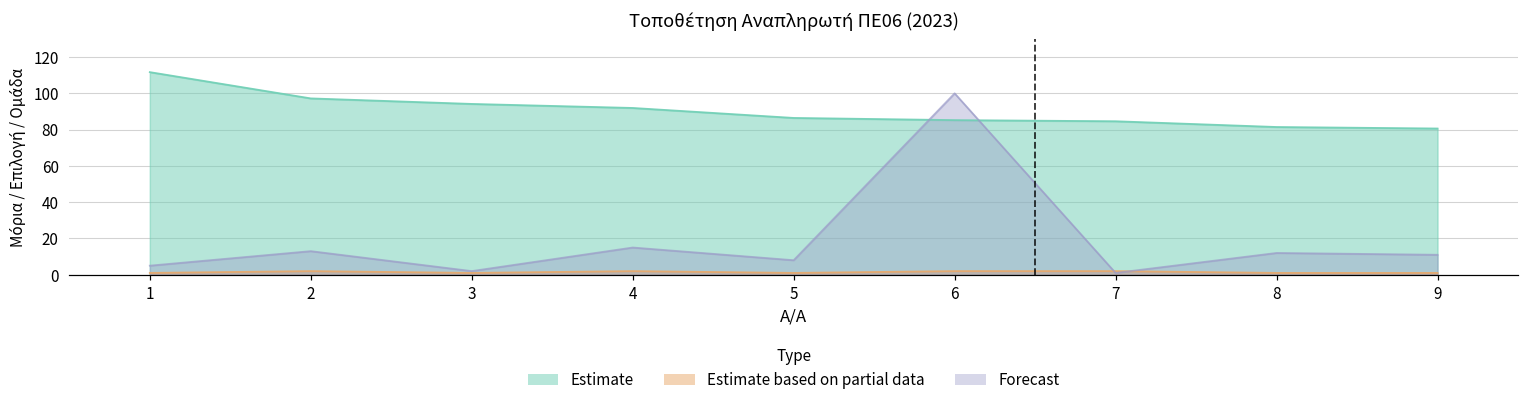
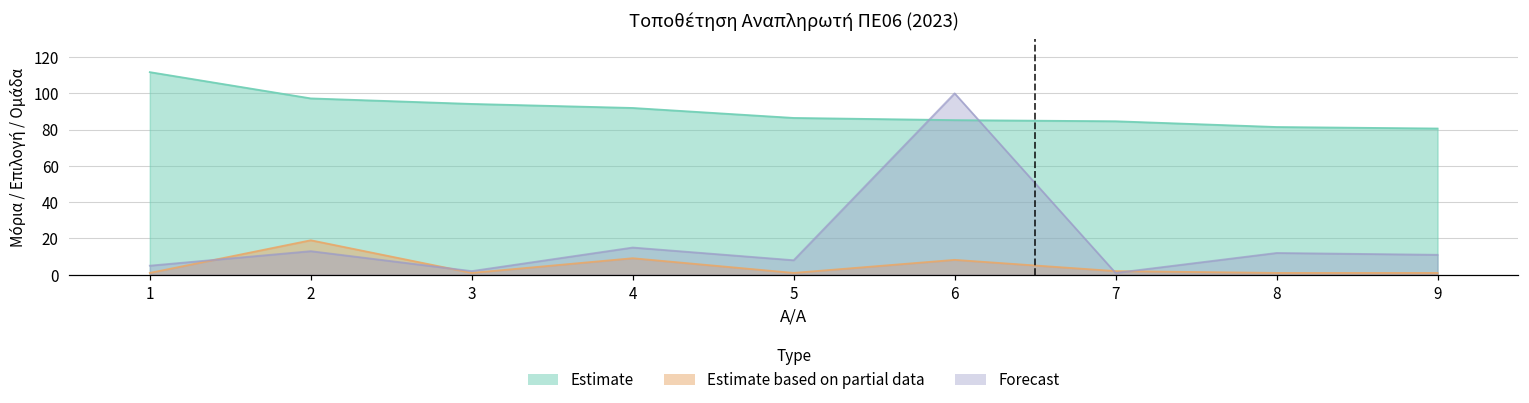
  {
    "Estimate based on partial data": {
      "1": 1,
-     "2": 2,
-     "4": 2,
+     "2": 19,
+     "4": 9,
      "5": 1,
-     "6": 2,
+     "6": 8,
      "8": 1,
      "9": 1
    }
  }
